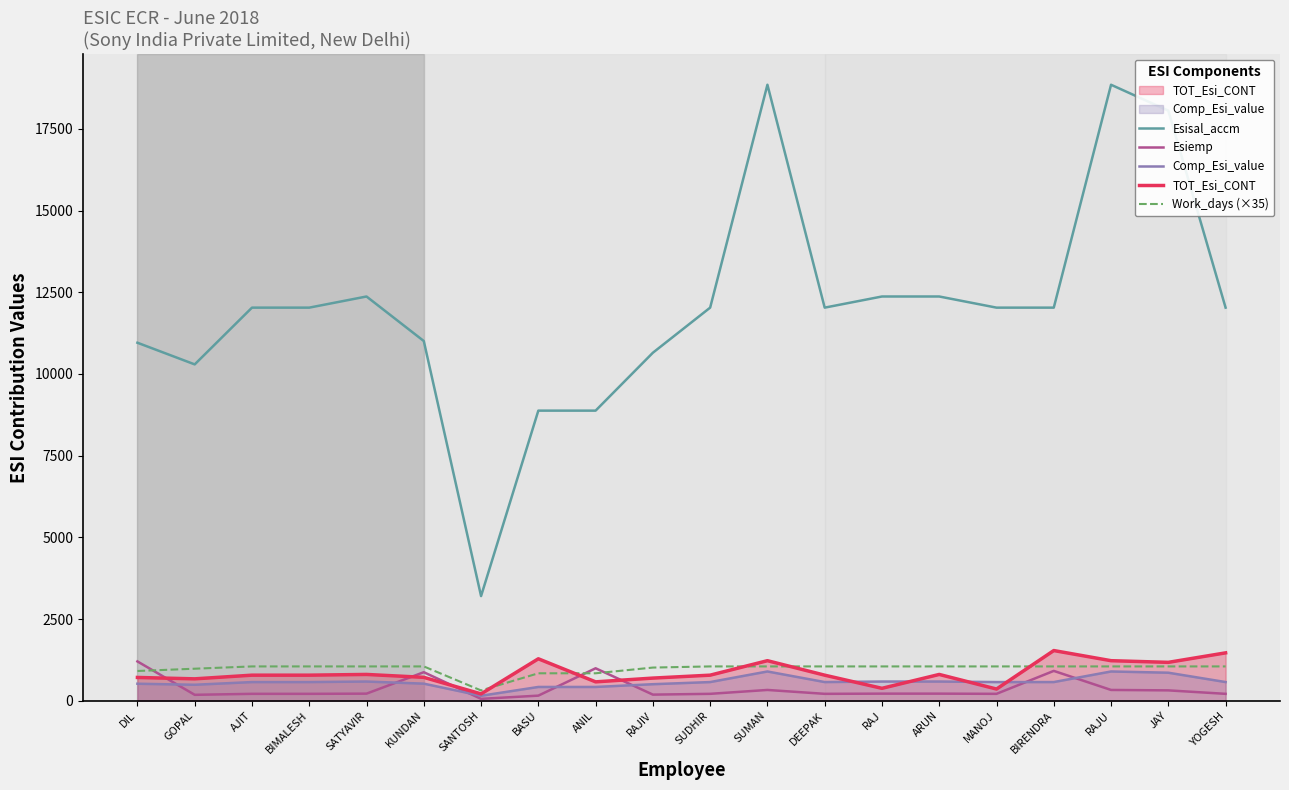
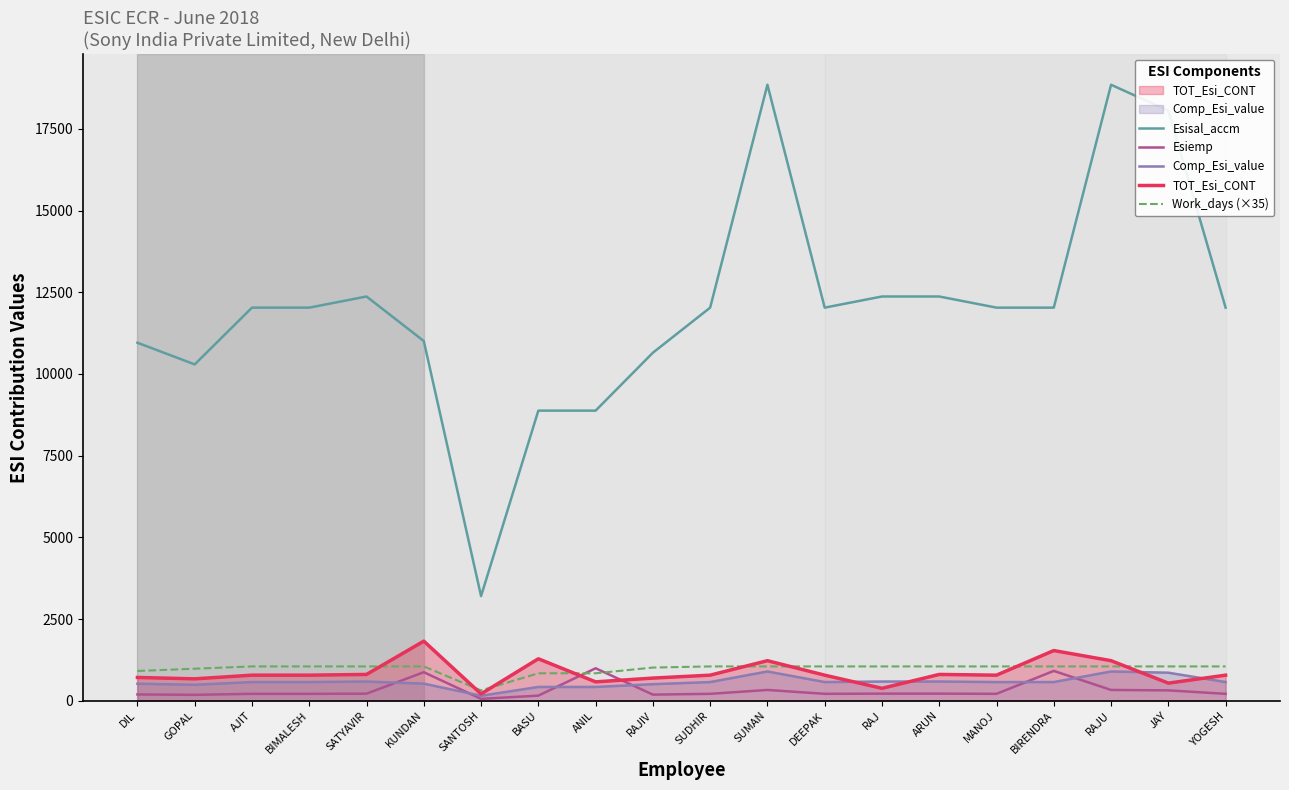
  {
    "Esiemp": {
-     "DIL": 1200,
+     "DIL": 200,
      "GOPAL": 200,
      "AJIT": 200,
      "BIMALESH": 200,
      "SATYAVIR": 200,
      "KUNDAN": 900,
      "SANTOSH": 100,
      "BASU": 200,
      "ANIL": 1000,
      "RAJIV": 200,
      "SUDHIR": 200,
      "SUMAN": 300,
      "DEEPAK": 200,
      "RAJ": 200,
      "ARUN": 200,
      "MANOJ": 200,
      "BIRENDRA": 900,
      "RAJU": 300,
      "JAY": 300,
      "YOGESH": 200
    },
    "TOT_Esi_CONT": {
      "DIL": 700,
      "GOPAL": 700,
      "AJIT": 800,
      "BIMALESH": 800,
      "SATYAVIR": 800,
-     "KUNDAN": 700,
+     "KUNDAN": 1800,
      "BASU": 1300,
      "ANIL": 600,
      "RAJIV": 700,
      "SUDHIR": 800,
      "SUMAN": 1200,
      "DEEPAK": 800,
      "RAJ": 400,
      "ARUN": 800,
-     "MANOJ": 400,
+     "MANOJ": 800,
      "BIRENDRA": 1500,
      "RAJU": 1200,
-     "JAY": 1200,
-     "YOGESH": 1500
+     "JAY": 500,
+     "YOGESH": 800
    },
    "Work_days (×35)": {
      "DIL": 900,
      "GOPAL": 1000,
      "AJIT": 1100,
      "BIMALESH": 1100,
      "SATYAVIR": 1100,
      "KUNDAN": 1100,
      "SANTOSH": 300,
      "BASU": 800,
      "ANIL": 800,
      "RAJIV": 1000,
      "SUDHIR": 1100,
      "SUMAN": 1100,
      "DEEPAK": 1100,
      "RAJ": 1100,
      "ARUN": 1100,
      "MANOJ": 1100,
      "BIRENDRA": 1100,
      "RAJU": 1100,
      "JAY": 1100,
      "YOGESH": 1100
    }
  }
